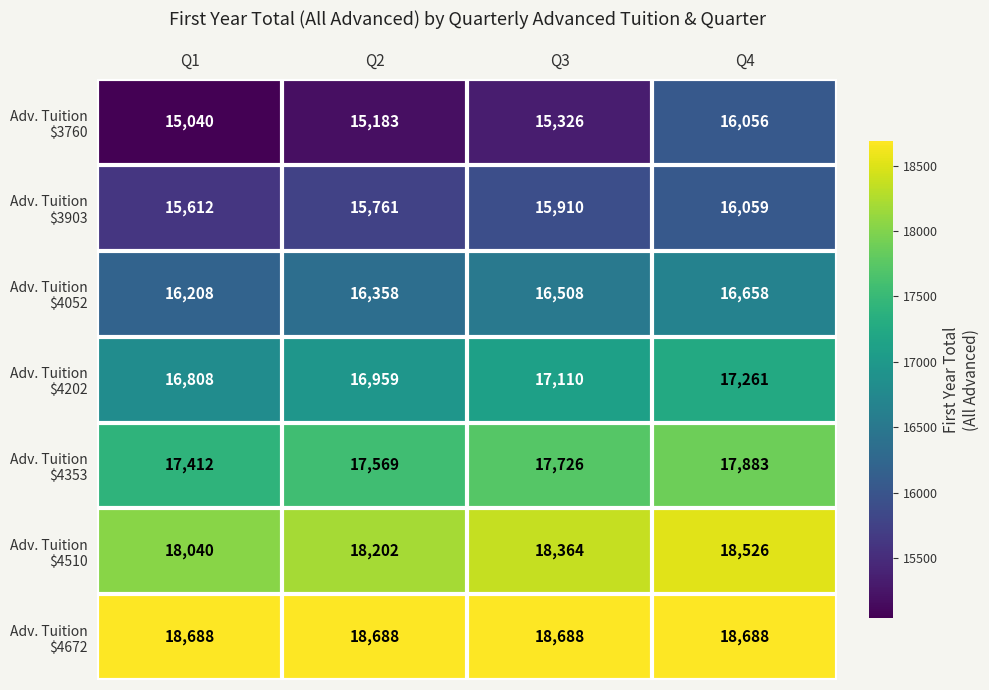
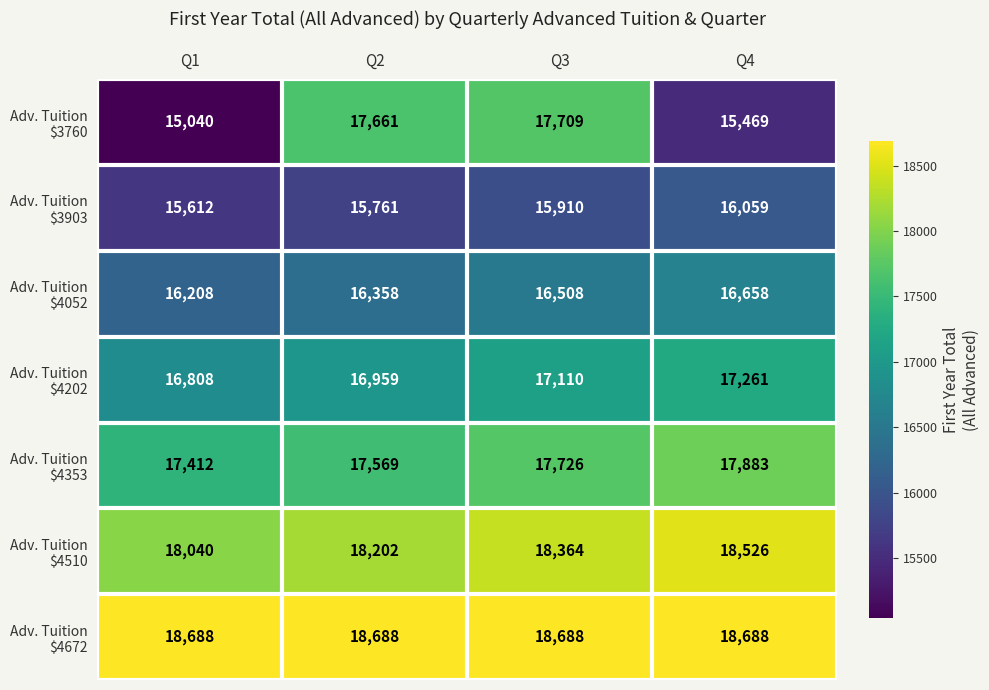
  {
    "Adv. Tuition $3760": {
      "Q1": "15,040",
-     "Q2": "15,183",
-     "Q3": "15,326",
-     "Q4": "16,056"
+     "Q2": "17,661",
+     "Q3": "17,709",
+     "Q4": "15,469"
    },
    "Adv. Tuition $3903": {
      "Q1": "15,612",
      "Q2": "15,761",
      "Q3": "15,910",
      "Q4": "16,059"
    },
    "Adv. Tuition $4052": {
      "Q1": "16,208",
      "Q2": "16,358",
      "Q3": "16,508",
      "Q4": "16,658"
    },
    "Adv. Tuition $4202": {
      "Q1": "16,808",
      "Q2": "16,959",
      "Q3": "17,110",
      "Q4": "17,261"
    },
    "Adv. Tuition $4353": {
      "Q1": "17,412",
      "Q2": "17,569",
      "Q3": "17,726",
      "Q4": "17,883"
    },
    "Adv. Tuition $4510": {
      "Q1": "18,040",
      "Q2": "18,202",
      "Q3": "18,364",
      "Q4": "18,526"
    },
    "Adv. Tuition $4672": {
      "Q1": "18,688",
      "Q2": "18,688",
      "Q3": "18,688",
      "Q4": "18,688"
    }
  }
